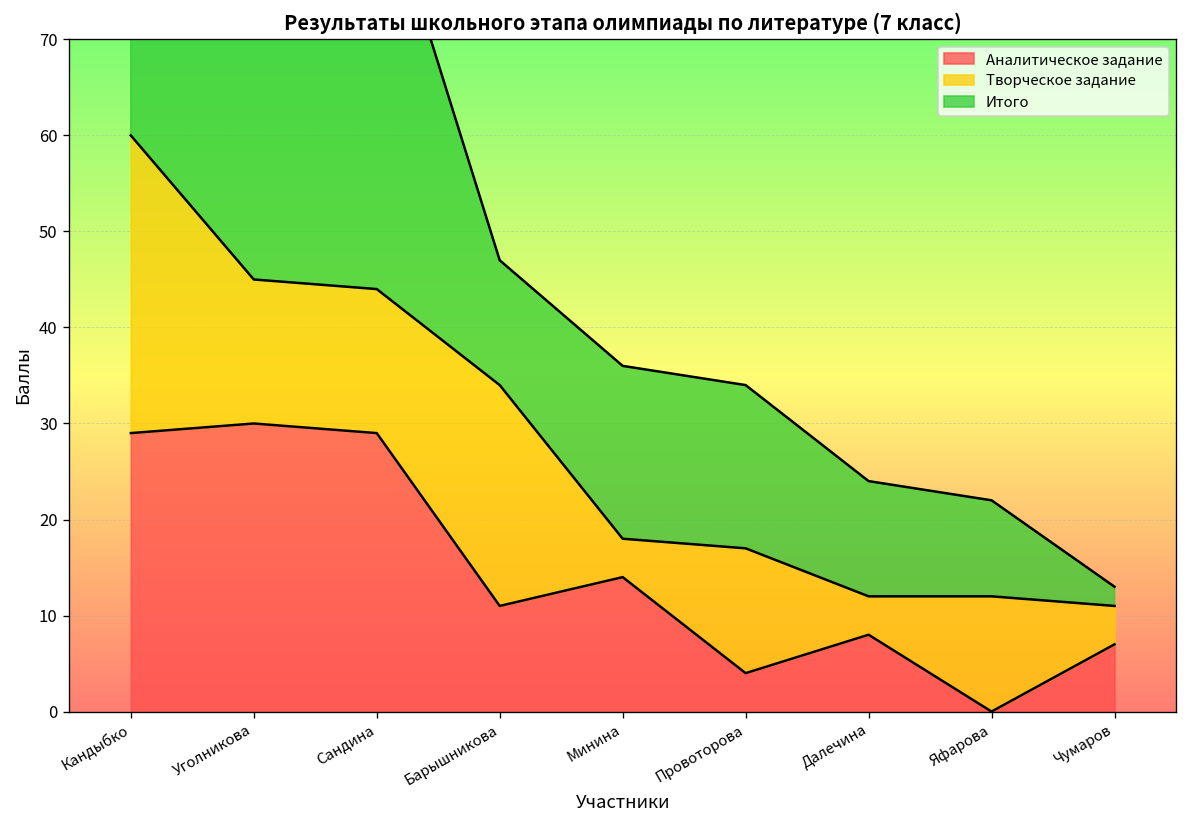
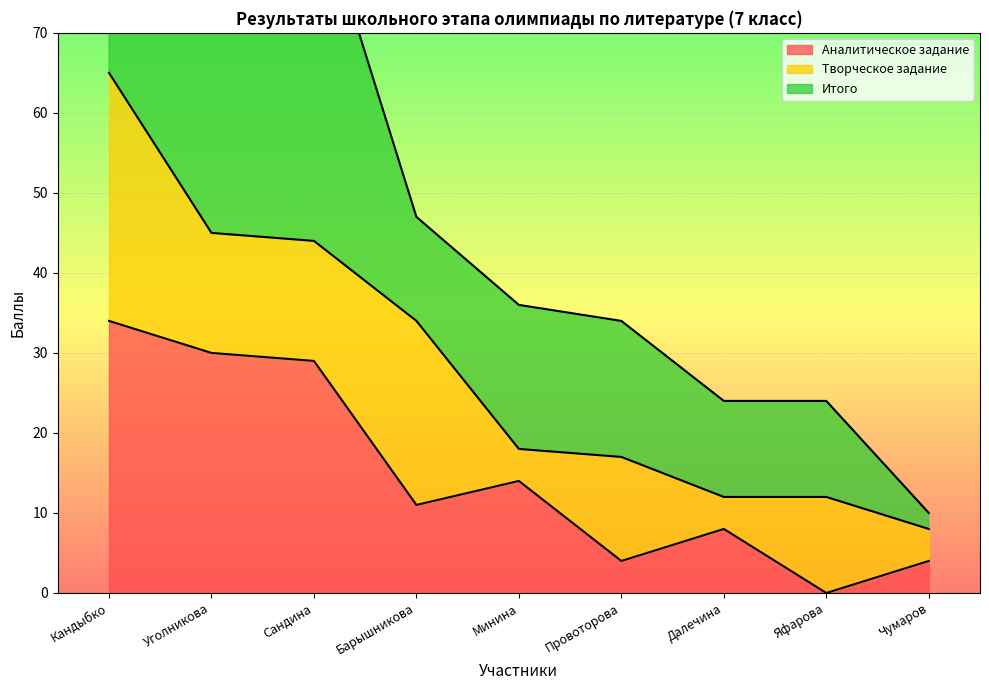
  {
    "Аналитическое задание": {
-     "Кандыбко": 29,
+     "Кандыбко": 34,
      "Уголникова": 30,
      "Сандина": 29,
      "Барышникова": 11,
      "Минина": 14,
      "Провоторова": 4,
      "Далечина": 8,
      "Яфарова": 0,
-     "Чумаров": 7
+     "Чумаров": 4
    },
    "Творческое задание": {
      "Кандыбко": 31,
      "Уголникова": 15,
      "Сандина": 15,
      "Барышникова": 23,
      "Минина": 4,
      "Провоторова": 13,
      "Далечина": 4,
      "Яфарова": 12,
      "Чумаров": 4
    },
    "Итого": {
      "Барышникова": 13,
      "Минина": 18,
      "Провоторова": 17,
      "Далечина": 12,
-     "Яфарова": 10,
+     "Яфарова": 12,
      "Чумаров": 2
    }
  }
